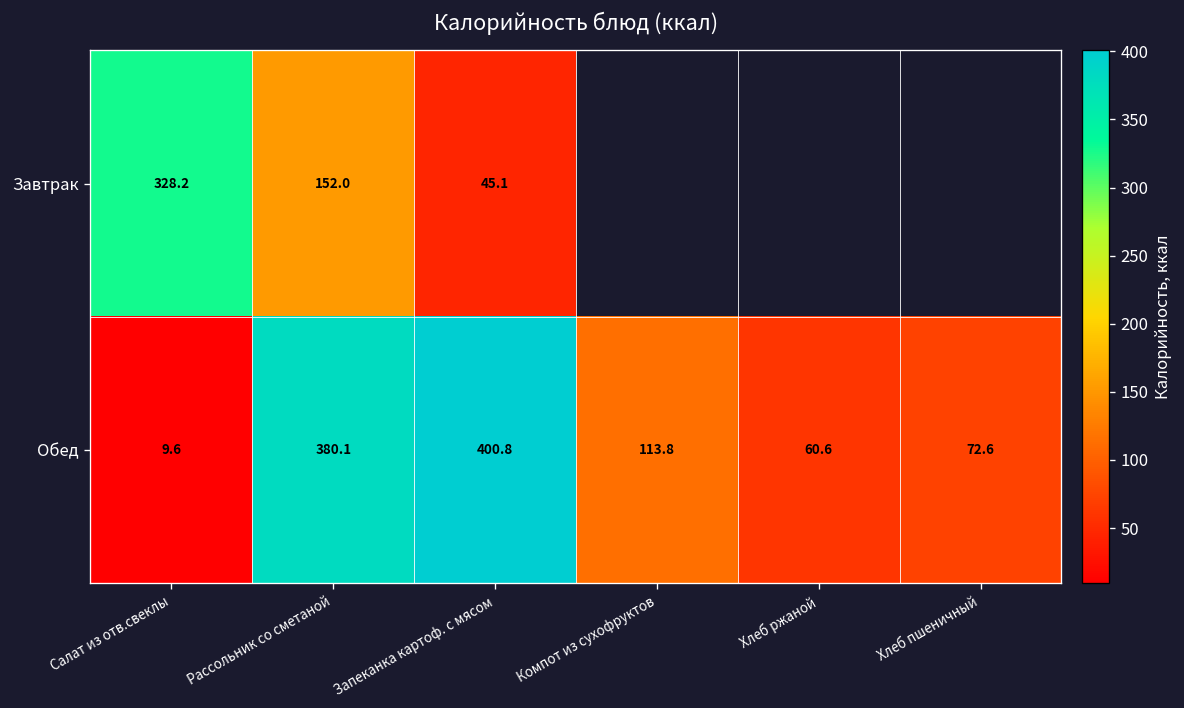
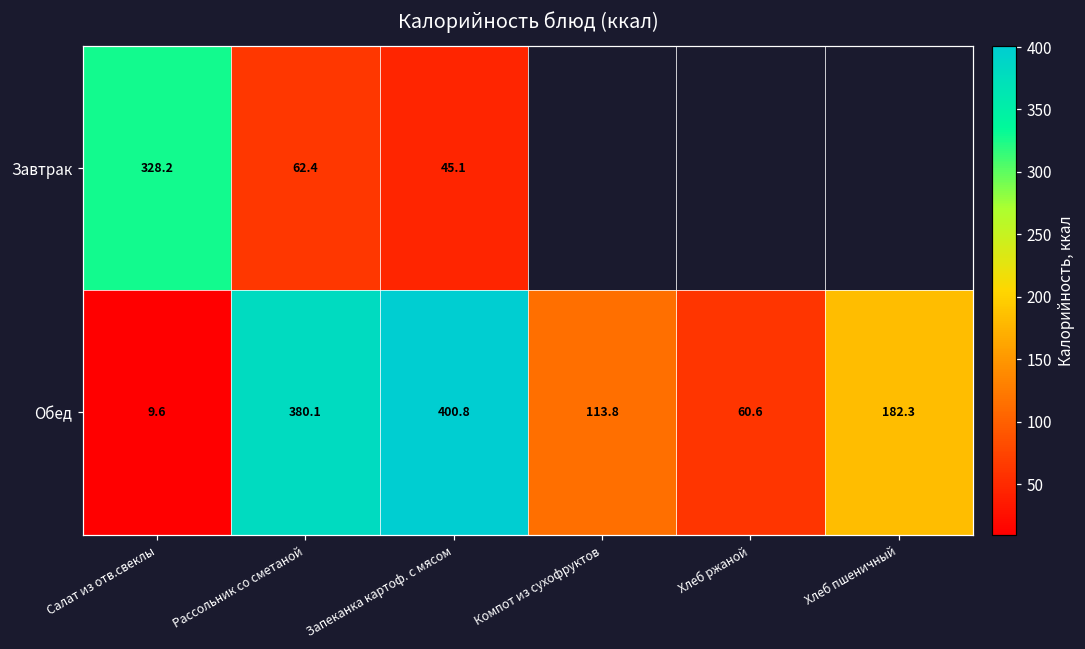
  {
    "Завтрак": {
      "Салат из отв.свеклы": 328.2,
-     "Рассольник со сметаной": 152.0,
+     "Рассольник со сметаной": 62.4,
      "Запеканка картоф. с мясом": 45.1
    },
    "Обед": {
      "Салат из отв.свеклы": 9.6,
      "Рассольник со сметаной": 380.1,
      "Запеканка картоф. с мясом": 400.8,
      "Компот из сухофруктов": 113.8,
      "Хлеб ржаной": 60.6,
-     "Хлеб пшеничный": 72.6
+     "Хлеб пшеничный": 182.3
    }
  }
